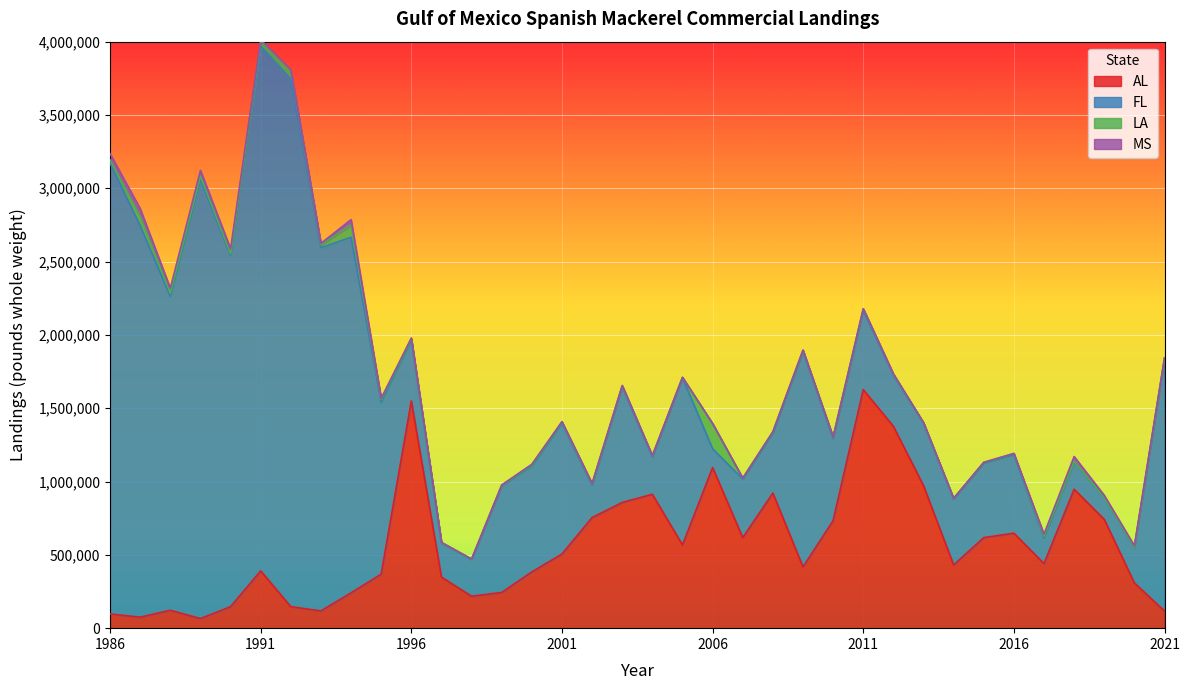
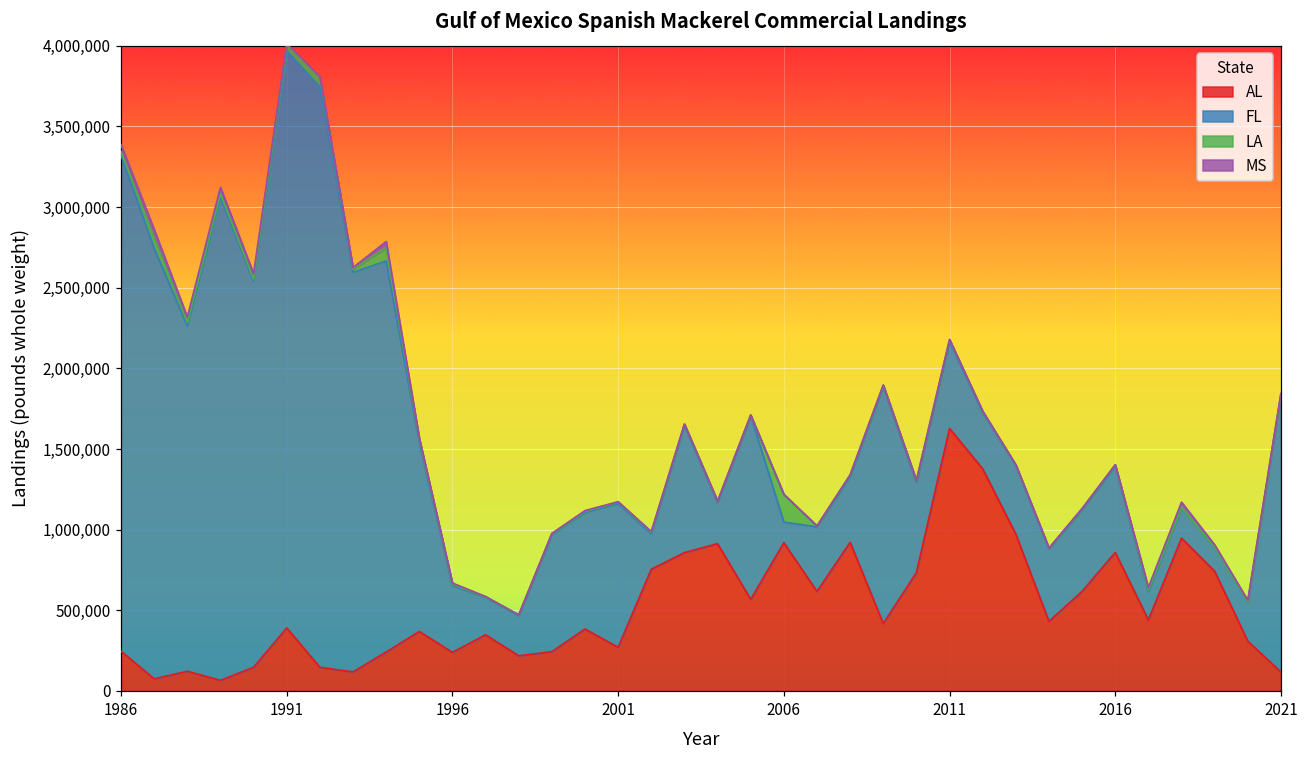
  {
    "AL": {
-     "1986": "100,000",
+     "1986": "250,000",
      "1991": "390,000",
-     "1996": "1,550,000",
-     "2001": "510,000",
-     "2006": "1,100,000",
+     "1996": "240,000",
+     "2001": "270,000",
+     "2006": "920,000",
      "2011": "1,630,000",
-     "2016": "650,000",
+     "2016": "860,000",
      "2021": "120,000"
    },
    "FL": {
      "1986": "3,080,000",
      "1991": "3,580,000",
      "2006": "130,000"
    },
    "LA": {
      "1986": "20,000"
    },
    "MS": {
      "1986": "40,000"
    }
  }
